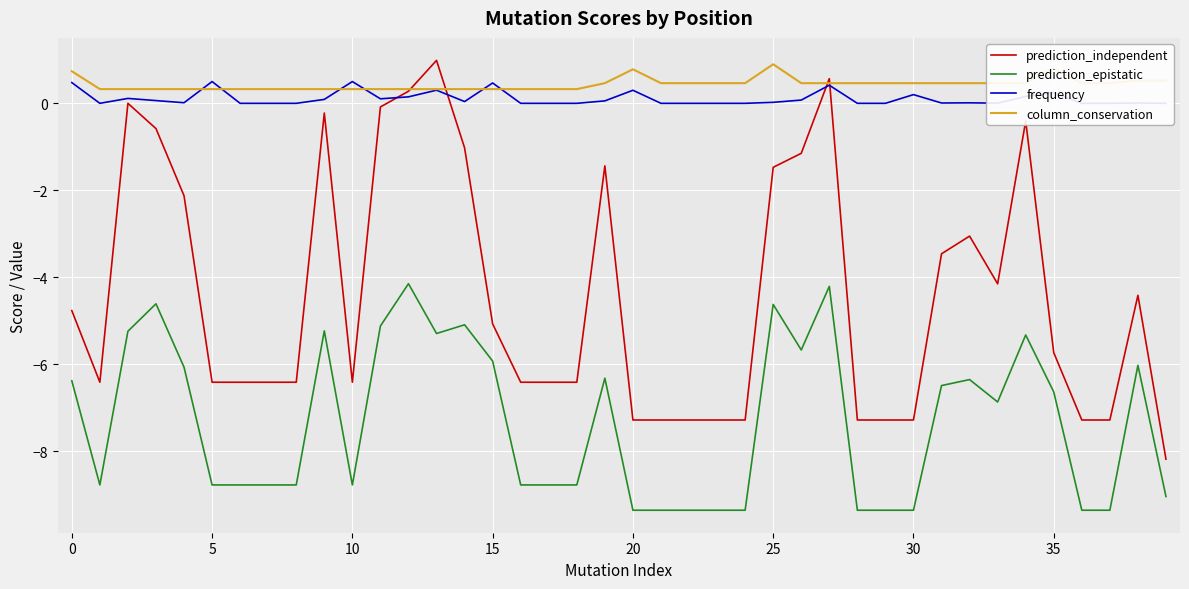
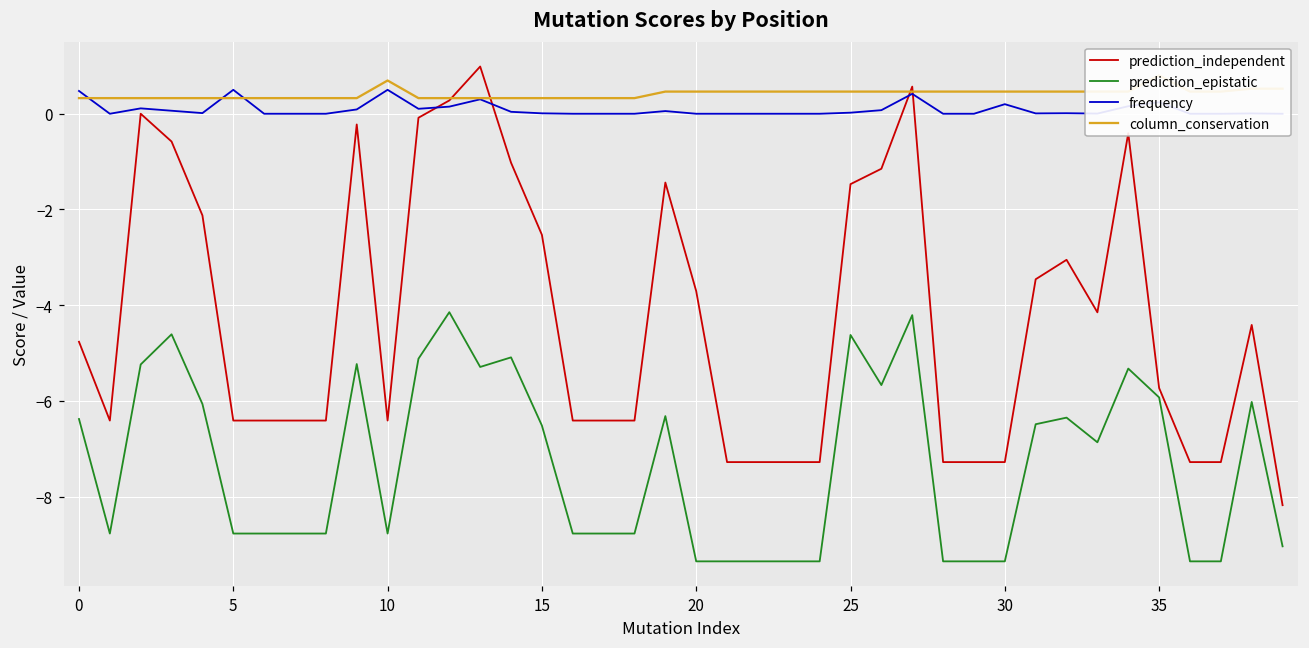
  {
    "prediction_independent": {
      "0": -4.8,
      "5": -6.4,
      "10": -6.4,
-     "15": -5.1,
-     "20": -7.3,
+     "15": -2.5,
+     "20": -3.7,
      "25": -1.5,
      "30": -7.3,
      "35": -5.7
    },
    "prediction_epistatic": {
      "0": -6.4,
      "5": -8.8,
      "10": -8.8,
-     "15": -5.9,
+     "15": -6.5,
      "20": -9.4,
      "25": -4.6,
      "30": -9.4,
-     "35": -6.6
+     "35": -5.9
    },
    "frequency": {
      "0": 0.5,
      "5": 0.5,
      "10": 0.5,
-     "15": 0.5,
-     "20": 0.3,
+     "15": 0.0,
+     "20": 0.0,
      "25": 0.0,
      "30": 0.2
    },
    "column_conservation": {
-     "0": 0.7,
+     "0": 0.3,
      "5": 0.3,
-     "10": 0.3,
+     "10": 0.7,
      "15": 0.3,
-     "20": 0.8,
-     "25": 0.9,
+     "20": 0.5,
+     "25": 0.5,
      "30": 0.5
    }
  }
